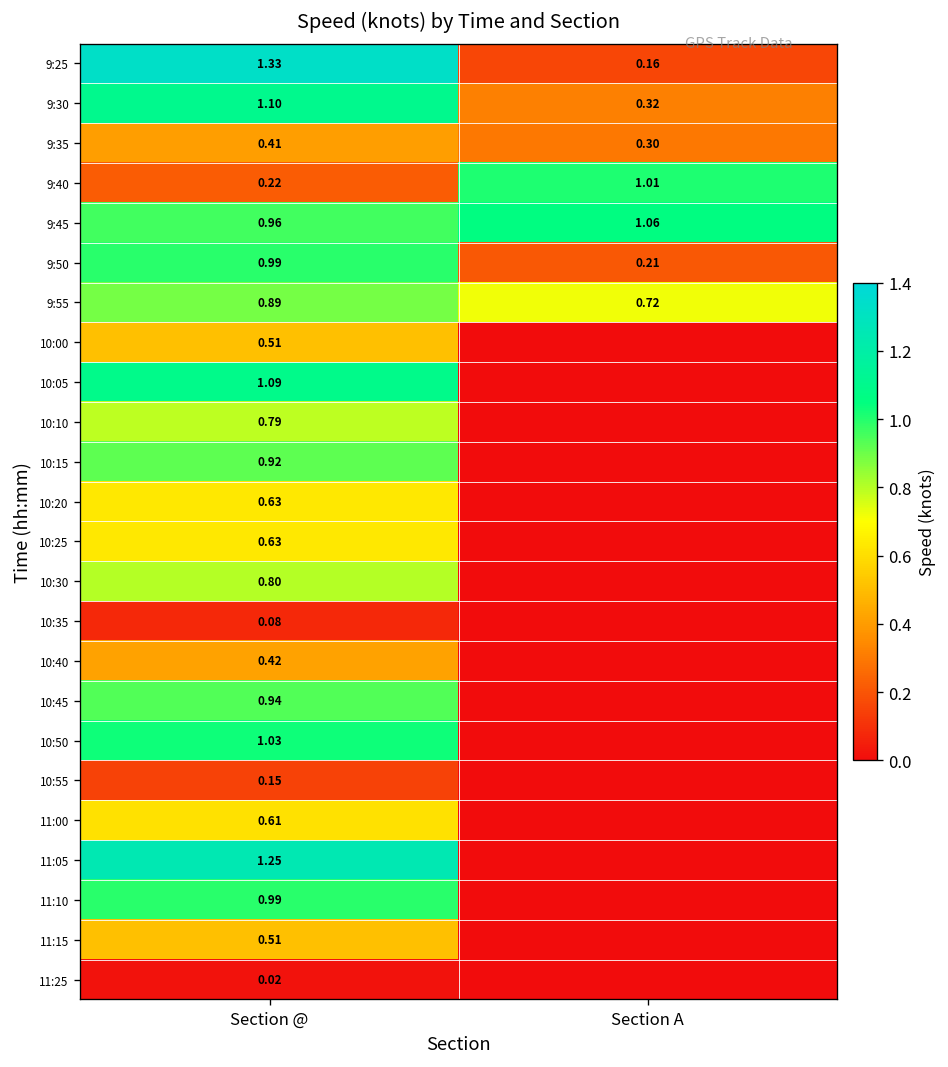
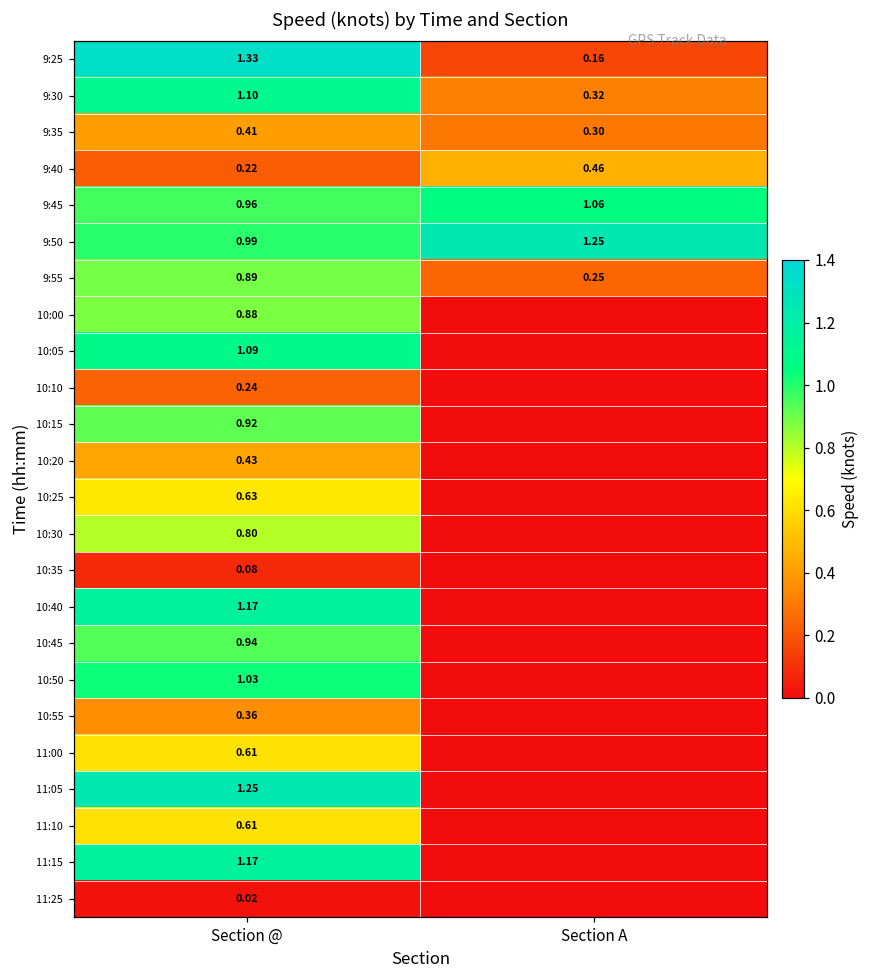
  {
    "9:25": {
      "Section @": 1.33,
      "Section A": 0.16
    },
    "9:30": {
      "Section @": 1.10,
      "Section A": 0.32
    },
    "9:35": {
      "Section @": 0.41,
      "Section A": 0.30
    },
    "9:40": {
      "Section @": 0.22,
-     "Section A": 1.01
+     "Section A": 0.46
    },
    "9:45": {
      "Section @": 0.96,
      "Section A": 1.06
    },
    "9:50": {
      "Section @": 0.99,
-     "Section A": 0.21
+     "Section A": 1.25
    },
    "9:55": {
      "Section @": 0.89,
-     "Section A": 0.72
+     "Section A": 0.25
    },
    "10:00": {
-     "Section @": 0.51
+     "Section @": 0.88
    },
    "10:05": {
      "Section @": 1.09
    },
    "10:10": {
-     "Section @": 0.79
+     "Section @": 0.24
    },
    "10:15": {
      "Section @": 0.92
    },
    "10:20": {
-     "Section @": 0.63
+     "Section @": 0.43
    },
    "10:25": {
      "Section @": 0.63
    },
    "10:30": {
      "Section @": 0.80
    },
    "10:35": {
      "Section @": 0.08
    },
    "10:40": {
-     "Section @": 0.42
+     "Section @": 1.17
    },
    "10:45": {
      "Section @": 0.94
    },
    "10:50": {
      "Section @": 1.03
    },
    "10:55": {
-     "Section @": 0.15
+     "Section @": 0.36
    },
    "11:00": {
      "Section @": 0.61
    },
    "11:05": {
      "Section @": 1.25
    },
    "11:10": {
-     "Section @": 0.99
+     "Section @": 0.61
    },
    "11:15": {
-     "Section @": 0.51
+     "Section @": 1.17
    },
    "11:25": {
      "Section @": 0.02
    }
  }
